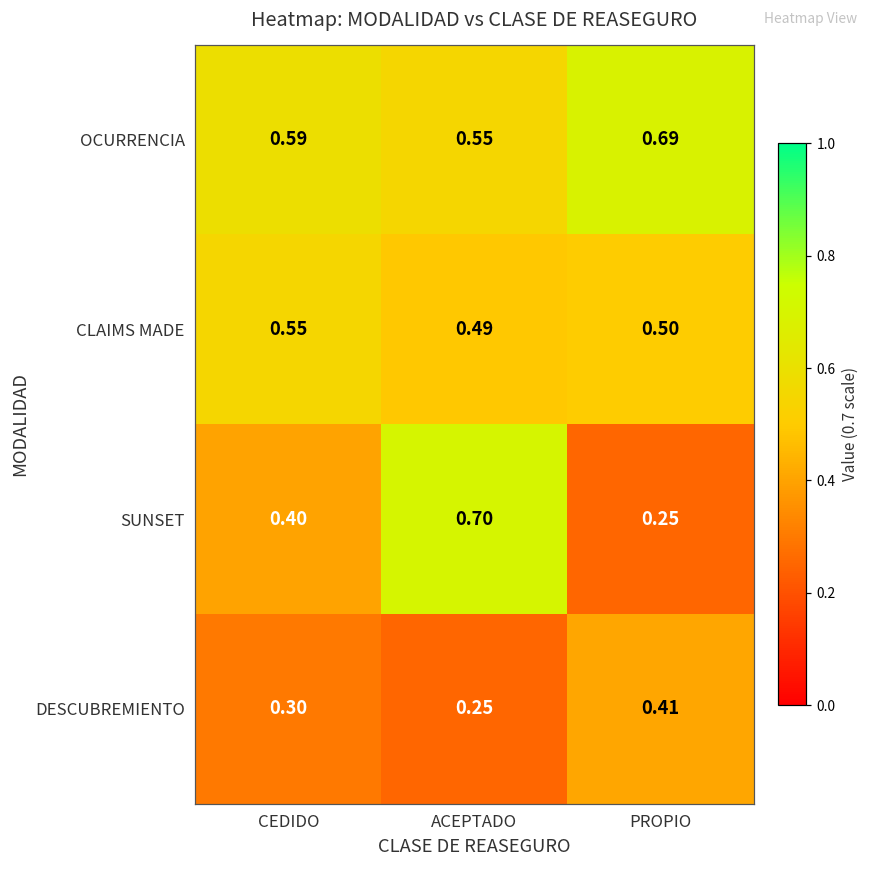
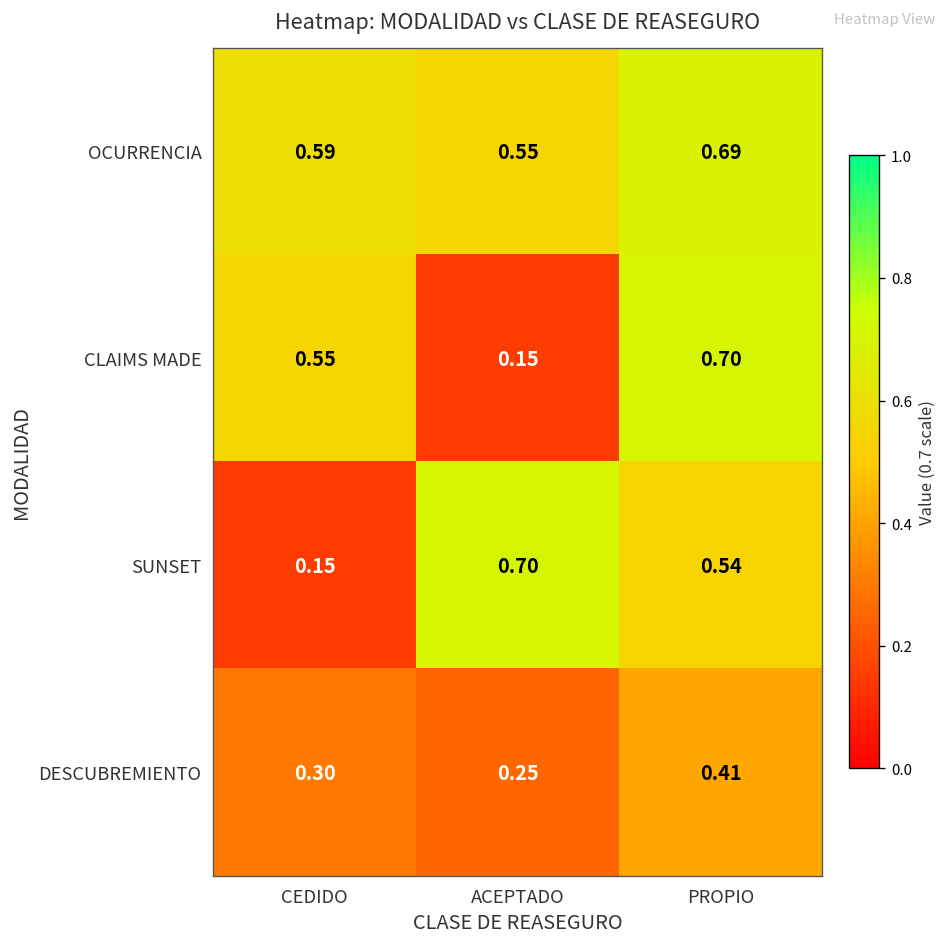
  {
    "OCURRENCIA": {
      "CEDIDO": 0.59,
      "ACEPTADO": 0.55,
      "PROPIO": 0.69
    },
    "CLAIMS MADE": {
      "CEDIDO": 0.55,
-     "ACEPTADO": 0.49,
-     "PROPIO": 0.50
+     "ACEPTADO": 0.15,
+     "PROPIO": 0.70
    },
    "SUNSET": {
-     "CEDIDO": 0.40,
+     "CEDIDO": 0.15,
      "ACEPTADO": 0.70,
-     "PROPIO": 0.25
+     "PROPIO": 0.54
    },
    "DESCUBREMIENTO": {
      "CEDIDO": 0.30,
      "ACEPTADO": 0.25,
      "PROPIO": 0.41
    }
  }
